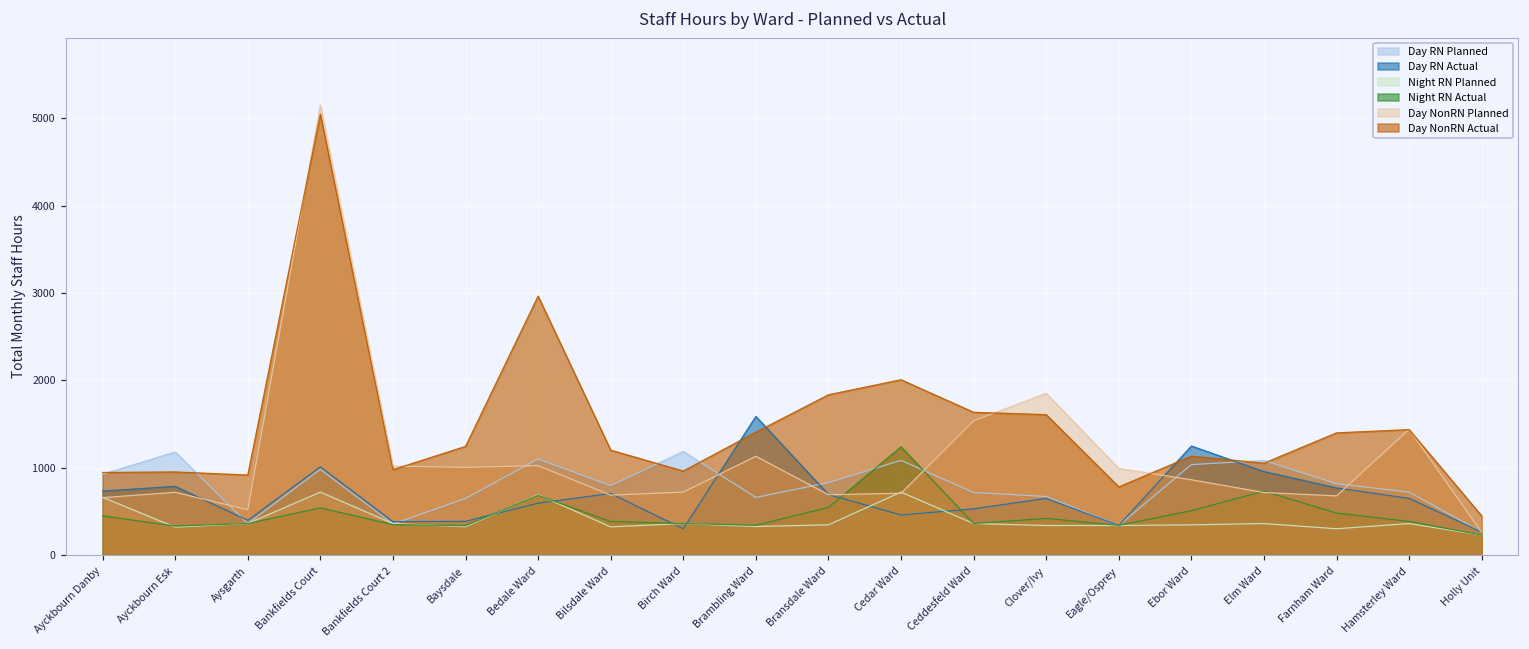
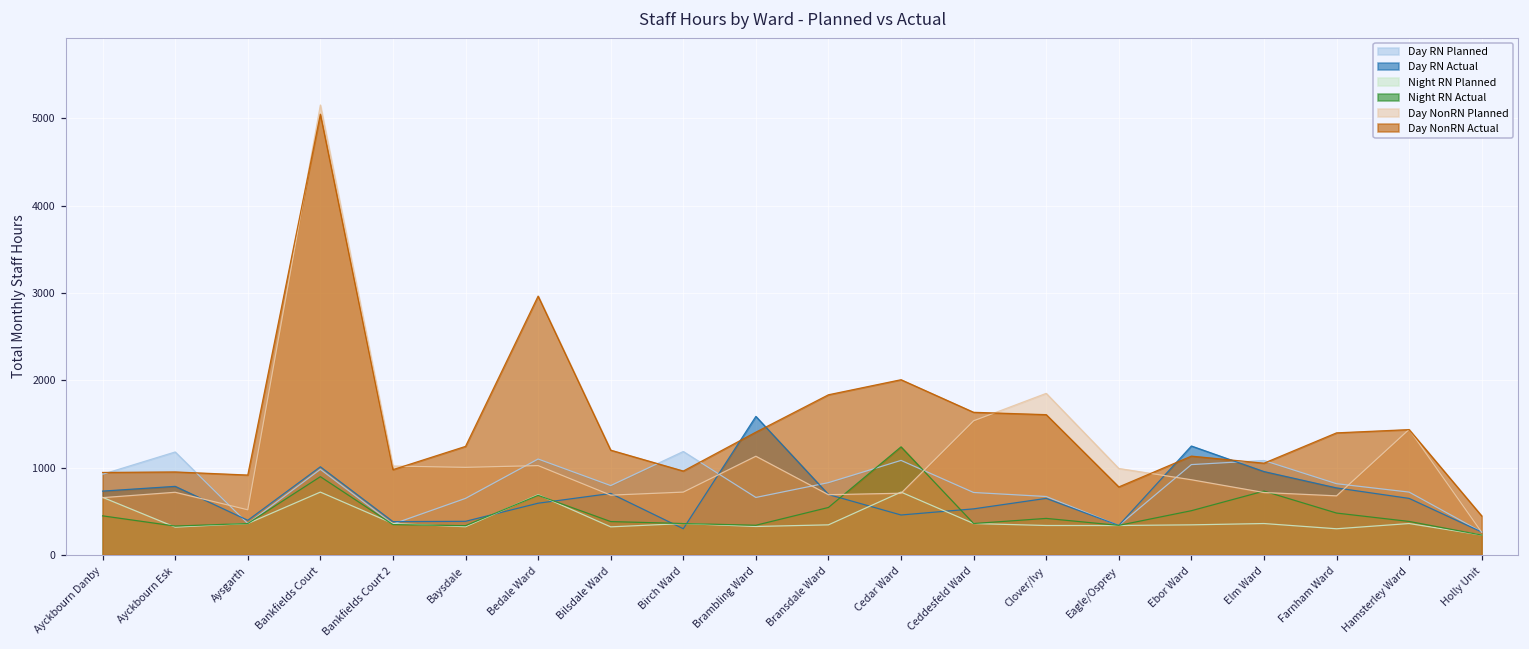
  {
    "Day RN Actual": {
      "Ayckbourn Danby": 700,
      "Ayckbourn Esk": 800,
      "Aysgarth": 400,
      "Baysdale": 400,
      "Bedale Ward": 600,
      "Birch Ward": 300,
      "Brambling Ward": 1600,
      "Cedar Ward": 500,
      "Ceddesfeld Ward": 500,
      "Ebor Ward": 1200,
      "Elm Ward": 1000,
      "Farnham Ward": 800,
      "Hamsterley Ward": 600
    },
    "Night RN Actual": {
      "Ayckbourn Danby": 400,
-     "Bankfields Court": 500,
+     "Bankfields Court": 900,
      "Bilsdale Ward": 400,
      "Bransdale Ward": 500,
      "Cedar Ward": 1200,
      "Clover/Ivy": 400,
      "Ebor Ward": 500,
      "Farnham Ward": 500
    },
    "Day NonRN Actual": {
      "Ayckbourn Esk": 1000,
      "Aysgarth": 900,
      "Bankfields Court": 5000,
      "Bankfields Court 2": 1000,
      "Baysdale": 1200,
      "Bedale Ward": 3000,
      "Bilsdale Ward": 1200,
      "Birch Ward": 1000,
      "Brambling Ward": 1400,
      "Bransdale Ward": 1800,
      "Cedar Ward": 2000,
      "Ceddesfeld Ward": 1600,
      "Clover/Ivy": 1600,
      "Eagle/Osprey": 800,
      "Ebor Ward": 1100,
      "Farnham Ward": 1400,
      "Holly Unit": 400
    }
  }
